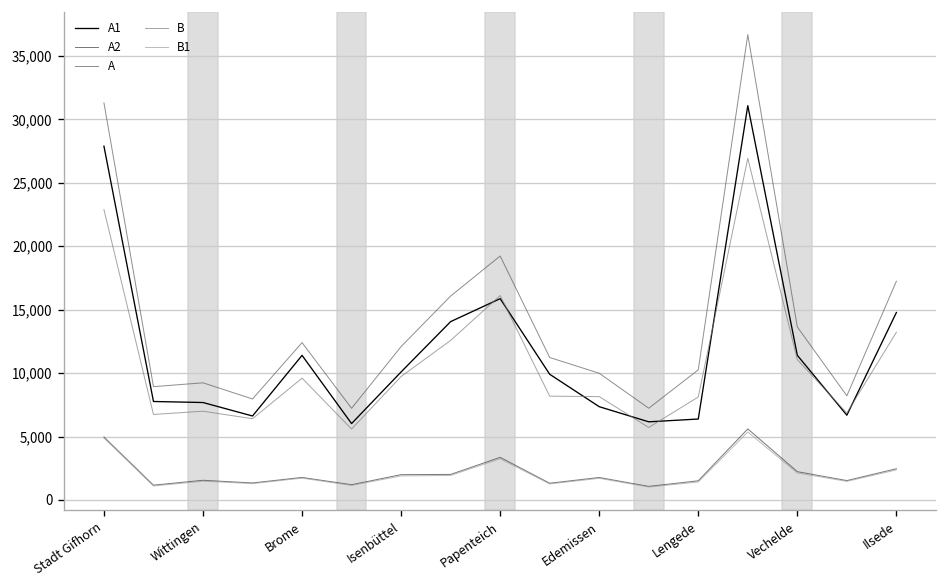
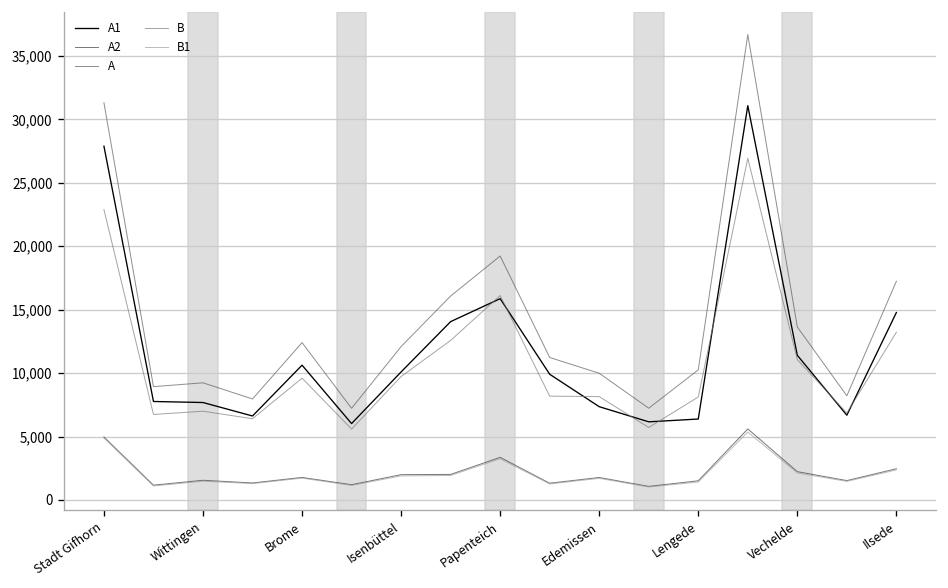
  {
    "A1": {
      "Stadt Gifhorn": "27,900",
      "Wittingen": "7,700",
-     "Brome": "11,400",
+     "Brome": "10,600",
      "Isenbüttel": "10,100",
      "Papenteich": "15,900",
      "Edemissen": "7,400",
      "Lengede": "6,400",
      "Vechelde": "11,400",
      "Ilsede": "14,800"
    }
  }
